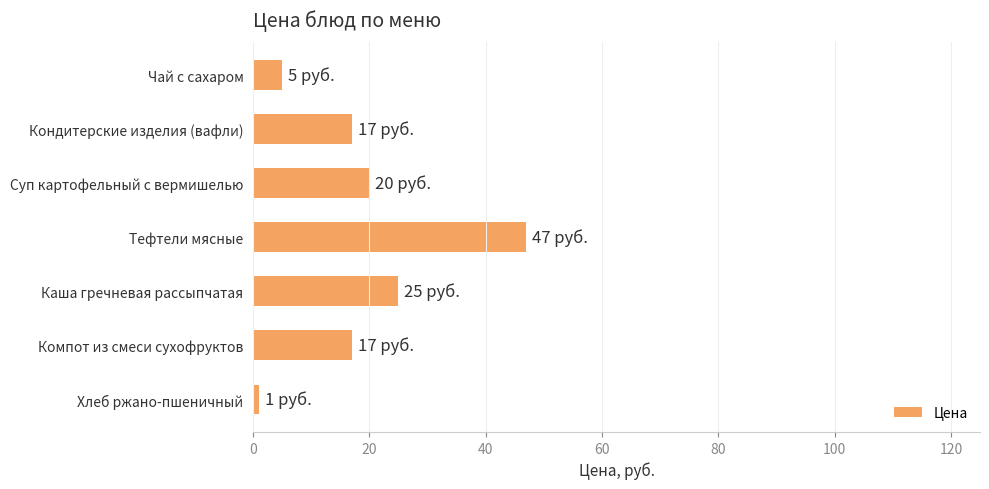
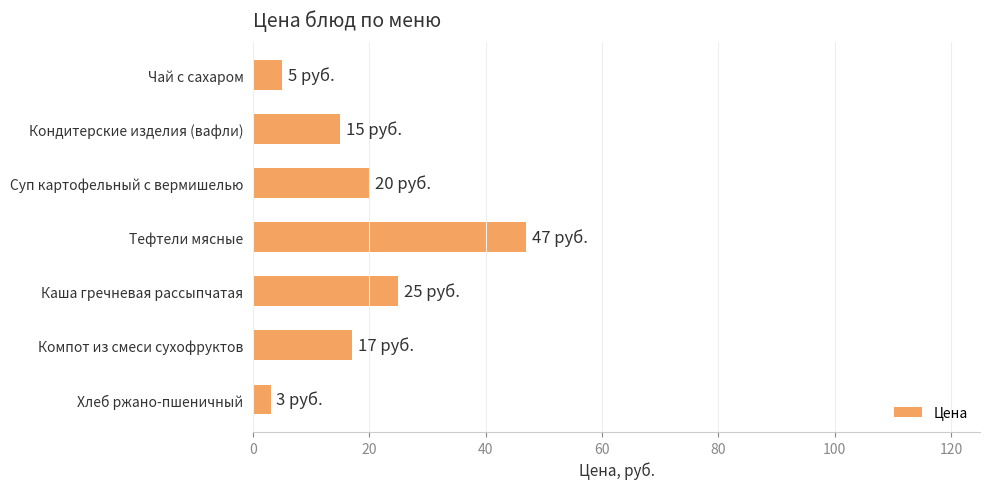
  {
    "Чай с сахаром": 5,
-   "Кондитерские изделия (вафли)": 17,
+   "Кондитерские изделия (вафли)": 15,
    "Суп картофельный с вермишелью": 20,
    "Тефтели мясные": 47,
    "Каша гречневая рассыпчатая": 25,
    "Компот из смеси сухофруктов": 17,
-   "Хлеб ржано-пшеничный": 1
+   "Хлеб ржано-пшеничный": 3
  }
